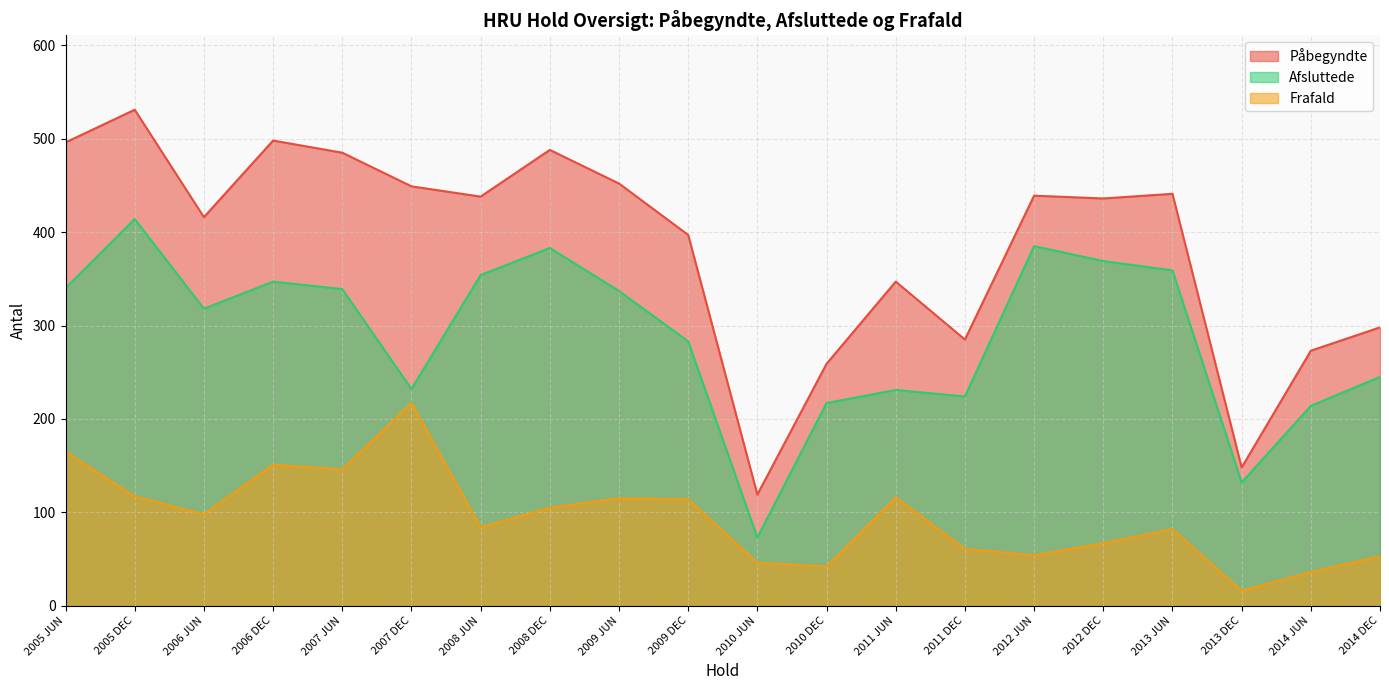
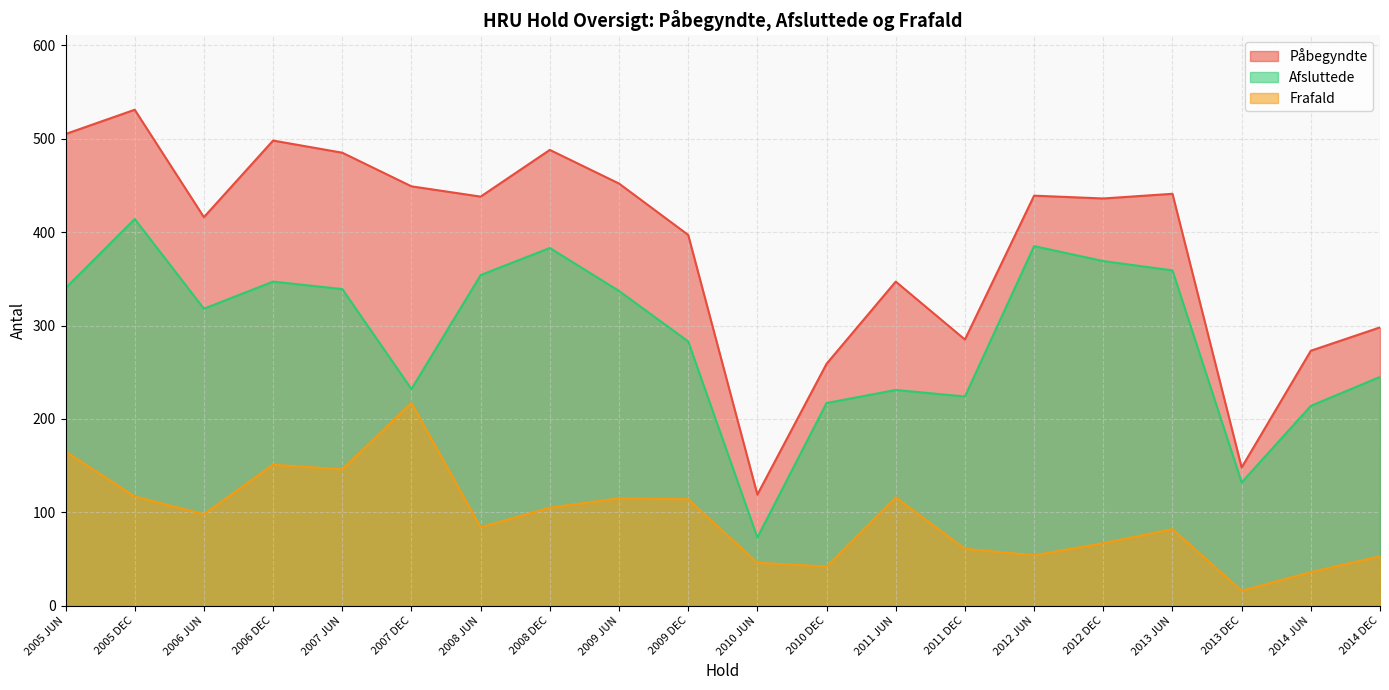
  {
    "Påbegyndte": {
-     "2005 JUN": 500,
+     "2005 JUN": 510,
      "2005 DEC": 530,
      "2006 JUN": 420,
      "2006 DEC": 500,
      "2007 JUN": 490,
      "2007 DEC": 450,
      "2008 JUN": 440,
      "2008 DEC": 490,
      "2009 JUN": 450,
      "2009 DEC": 400,
      "2010 JUN": 120,
      "2010 DEC": 260,
      "2011 JUN": 350,
      "2011 DEC": 290,
      "2012 JUN": 440,
      "2012 DEC": 440,
      "2013 JUN": 440,
      "2013 DEC": 150,
      "2014 JUN": 270,
      "2014 DEC": 300
    },
    "Afsluttede": {
      "2005 JUN": 340,
      "2005 DEC": 410,
      "2006 JUN": 320,
      "2006 DEC": 350,
      "2007 JUN": 340,
      "2007 DEC": 230,
      "2008 JUN": 350,
      "2008 DEC": 380,
      "2009 JUN": 340,
      "2009 DEC": 280,
      "2010 JUN": 70,
      "2010 DEC": 220,
      "2011 JUN": 230,
      "2011 DEC": 220,
      "2012 JUN": 390,
      "2012 DEC": 370,
      "2013 JUN": 360,
      "2013 DEC": 130,
      "2014 JUN": 210,
      "2014 DEC": 250
    },
    "Frafald": {
      "2005 JUN": 170,
      "2005 DEC": 120,
      "2006 JUN": 100,
      "2006 DEC": 150,
      "2007 JUN": 150,
      "2007 DEC": 220,
      "2008 JUN": 80,
      "2008 DEC": 110,
      "2009 JUN": 120,
      "2009 DEC": 110,
      "2010 JUN": 50,
      "2010 DEC": 40,
      "2011 JUN": 120,
      "2011 DEC": 60,
      "2012 JUN": 50,
      "2012 DEC": 70,
      "2013 JUN": 80,
      "2013 DEC": 20,
      "2014 JUN": 40,
      "2014 DEC": 50
    }
  }
